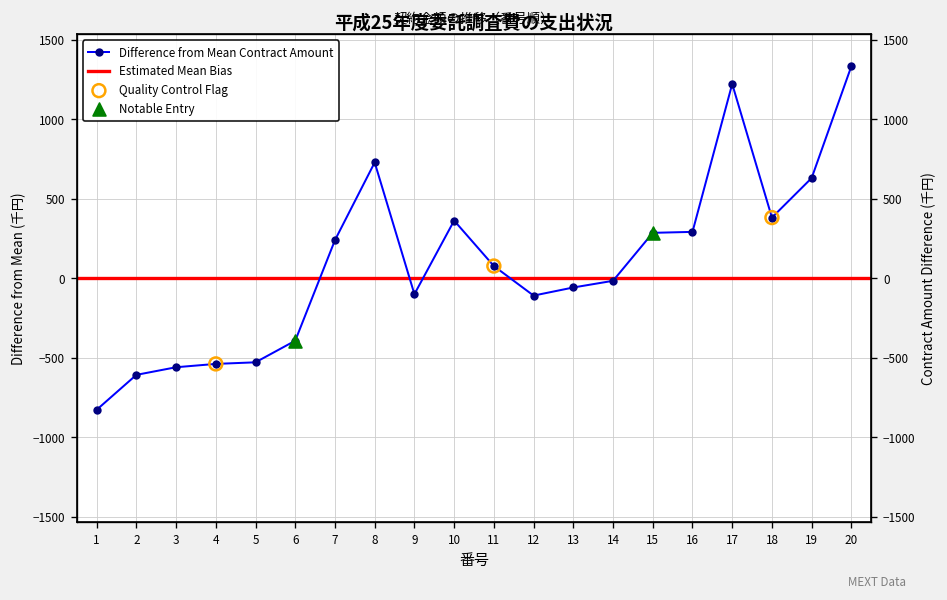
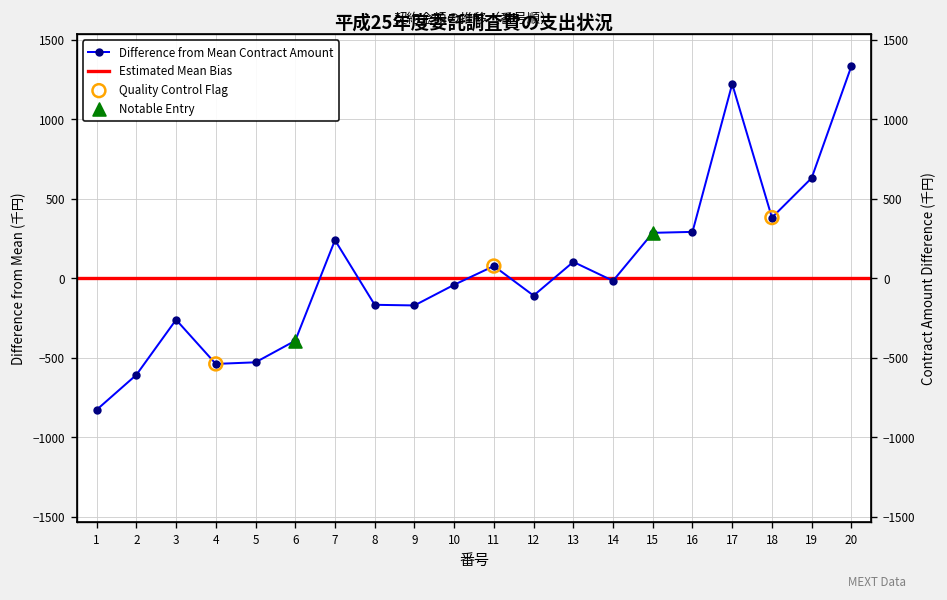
  {
    "Difference from Mean Contract Amount": {
      "1": -830,
      "2": -610,
-     "3": -560,
+     "3": -260,
      "5": -530,
      "7": 240,
-     "8": 730,
-     "9": -100,
-     "10": 360,
+     "8": -170,
+     "9": -170,
+     "10": -40,
      "12": -110,
-     "13": -60,
+     "13": 100,
      "14": -20,
      "16": 290,
      "17": 1220,
      "19": 630,
      "20": 1330
    }
  }
